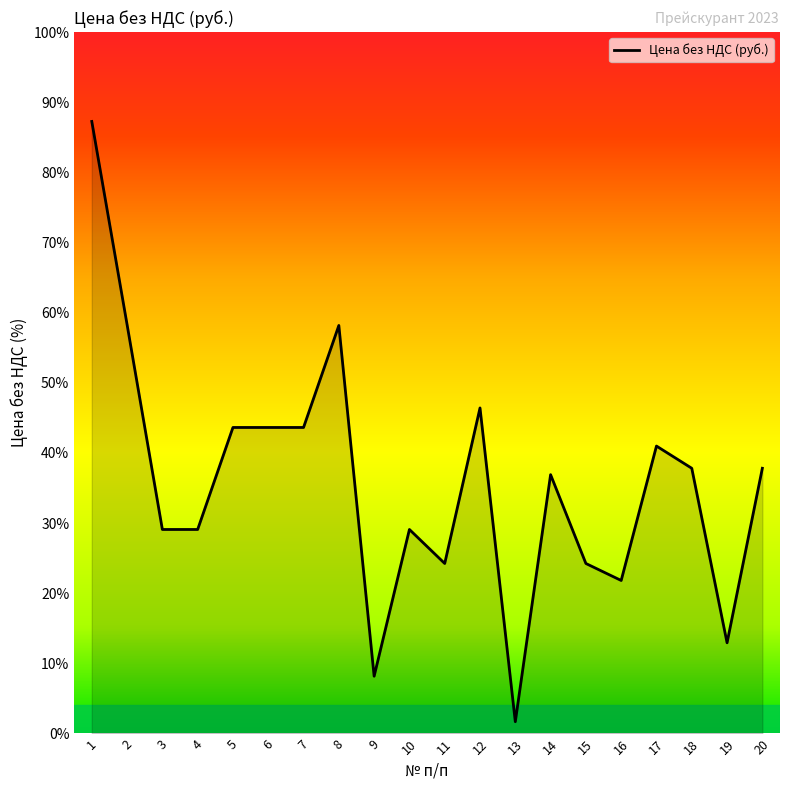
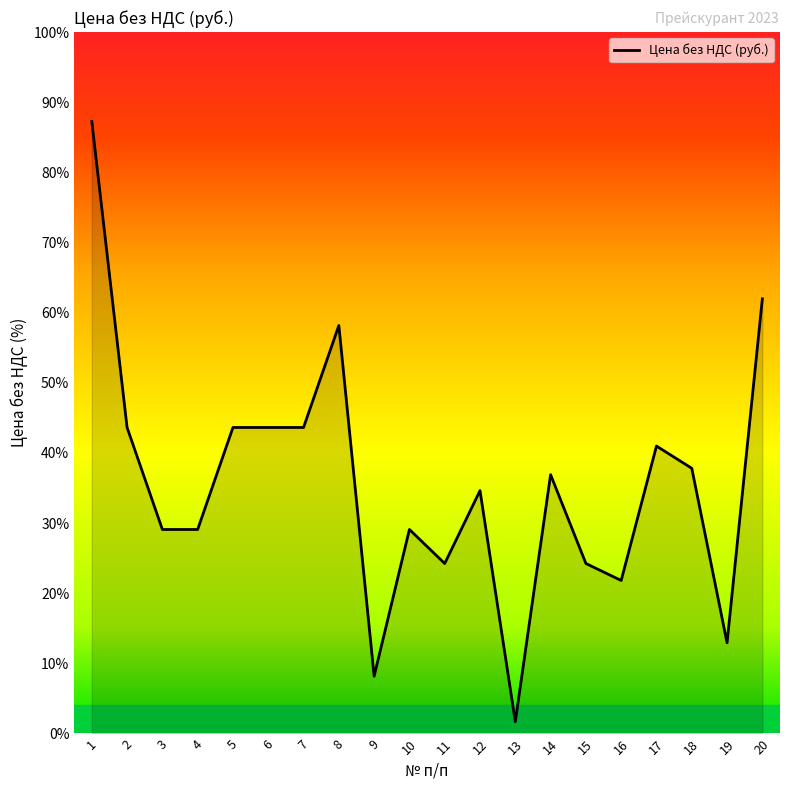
  {
    "1": "87%",
-   "2": "58%",
+   "2": "44%",
    "3": "29%",
    "4": "29%",
    "5": "44%",
    "6": "44%",
    "7": "44%",
    "8": "58%",
    "9": "8%",
    "10": "29%",
    "11": "24%",
-   "12": "46%",
+   "12": "35%",
    "14": "37%",
    "15": "24%",
    "16": "22%",
    "17": "41%",
    "18": "38%",
    "19": "13%",
-   "20": "38%"
+   "20": "62%"
  }
